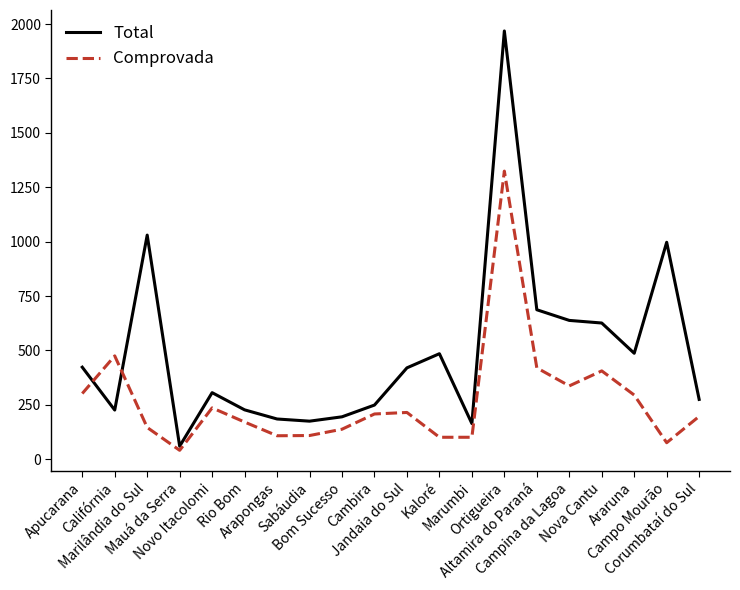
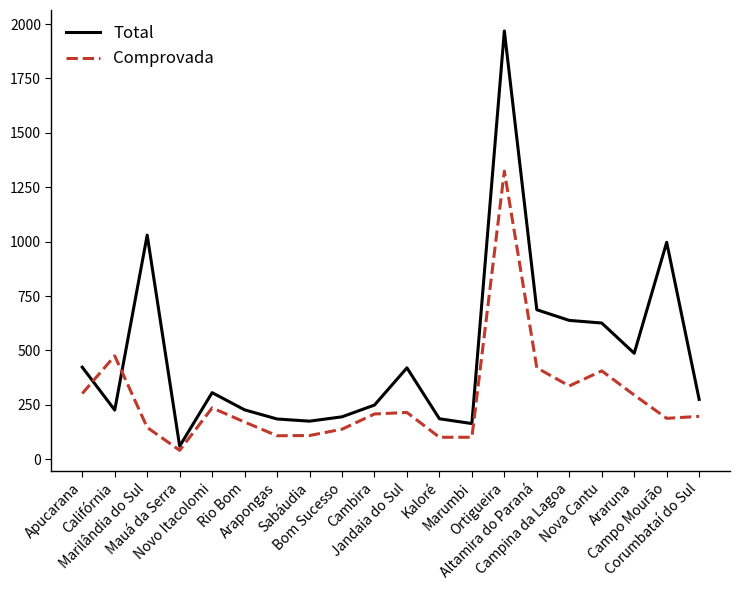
  {
    "Total": {
      "Apucarana": 420,
      "Califórnia": 230,
      "Marilândia do Sul": 1030,
      "Mauá da Serra": 60,
      "Novo Itacolomi": 310,
      "Rio Bom": 230,
      "Arapongas": 190,
      "Sabáudia": 180,
      "Bom Sucesso": 200,
      "Cambira": 250,
      "Jandaia do Sul": 420,
-     "Kaloré": 490,
+     "Kaloré": 190,
      "Marumbi": 160,
      "Ortigueira": 1970,
      "Altamira do Paraná": 690,
      "Campina da Lagoa": 640,
      "Nova Cantu": 630,
      "Araruna": 490,
      "Campo Mourão": 1000,
      "Corumbataí do Sul": 280
    },
    "Comprovada": {
      "Apucarana": 300,
      "Califórnia": 480,
      "Marilândia do Sul": 150,
      "Mauá da Serra": 40,
      "Novo Itacolomi": 240,
      "Rio Bom": 170,
      "Arapongas": 110,
      "Sabáudia": 110,
      "Bom Sucesso": 140,
      "Cambira": 210,
      "Jandaia do Sul": 220,
      "Kaloré": 100,
      "Marumbi": 100,
      "Ortigueira": 1320,
      "Altamira do Paraná": 420,
      "Campina da Lagoa": 340,
      "Nova Cantu": 410,
      "Araruna": 300,
-     "Campo Mourão": 80,
+     "Campo Mourão": 190,
      "Corumbataí do Sul": 200
    }
  }
